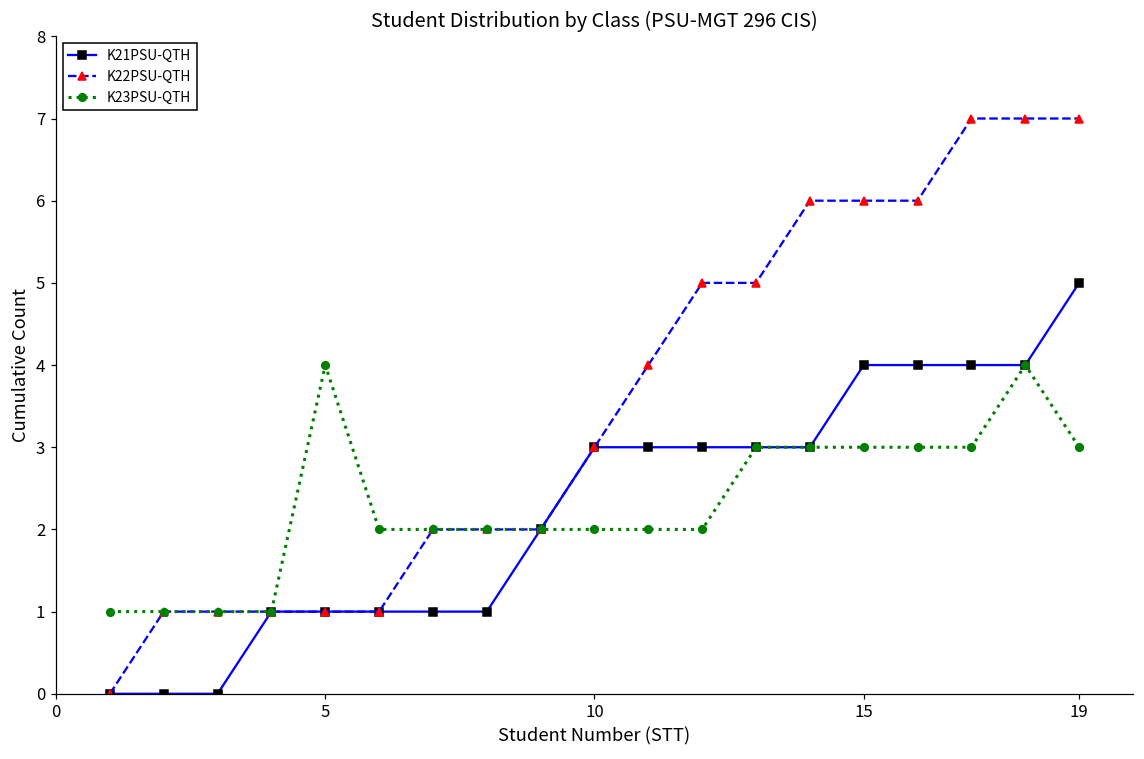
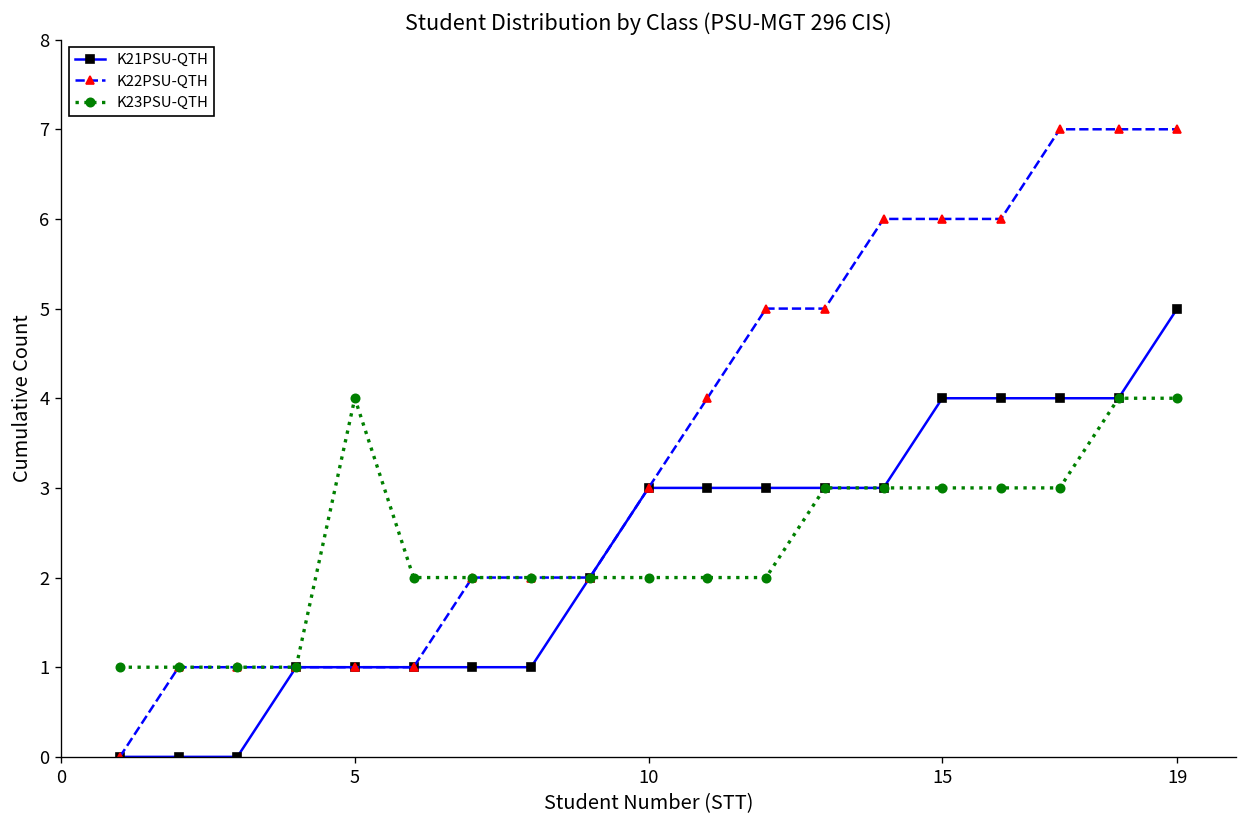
  {
    "K23PSU-QTH": {
      "5": 4,
      "10": 2,
      "15": 3,
-     "19": 3
+     "19": 4
    }
  }
